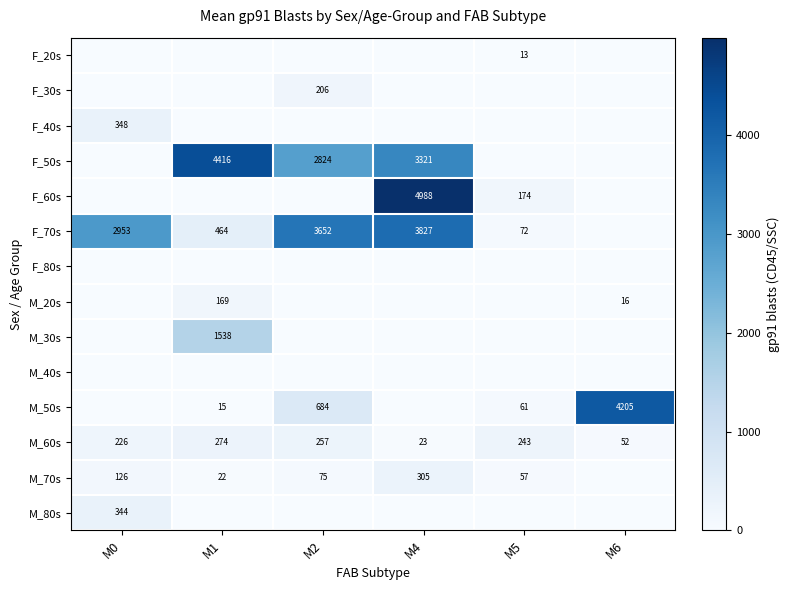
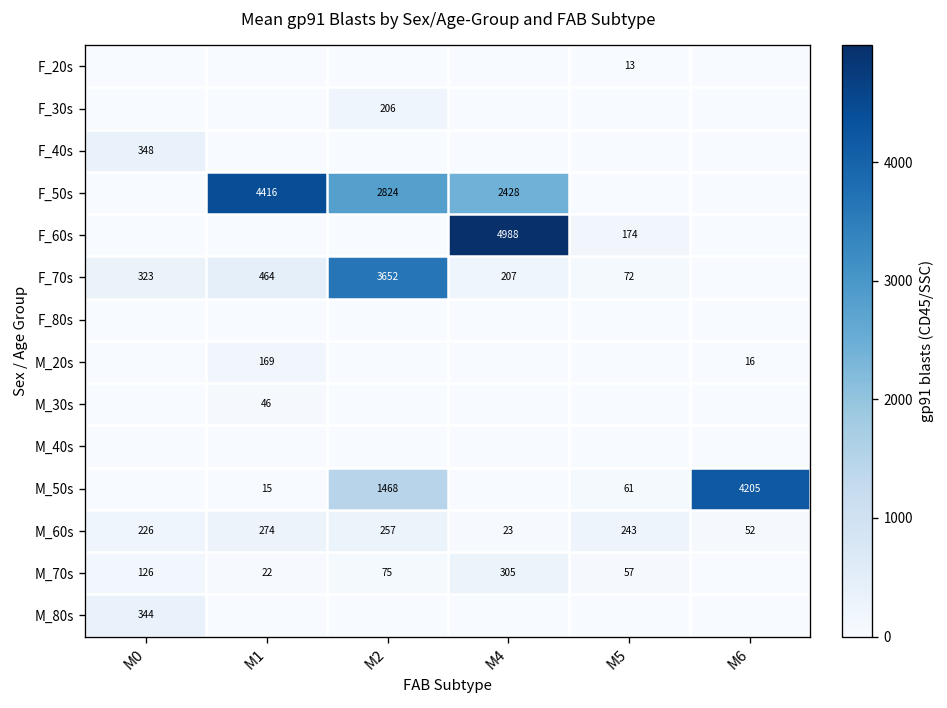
  {
    "F_20s": {
      "M5": 13
    },
    "F_30s": {
      "M2": 206
    },
    "F_40s": {
      "M0": 348
    },
    "F_50s": {
      "M1": 4416,
      "M2": 2824,
-     "M4": 3321
+     "M4": 2428
    },
    "F_60s": {
      "M4": 4988,
      "M5": 174
    },
    "F_70s": {
-     "M0": 2953,
+     "M0": 323,
      "M1": 464,
      "M2": 3652,
-     "M4": 3827,
+     "M4": 207,
      "M5": 72
    },
    "M_20s": {
      "M1": 169,
      "M6": 16
    },
    "M_30s": {
-     "M1": 1538
+     "M1": 46
    },
    "M_50s": {
      "M1": 15,
-     "M2": 684,
+     "M2": 1468,
      "M5": 61,
      "M6": 4205
    },
    "M_60s": {
      "M0": 226,
      "M1": 274,
      "M2": 257,
      "M4": 23,
      "M5": 243,
      "M6": 52
    },
    "M_70s": {
      "M0": 126,
      "M1": 22,
      "M2": 75,
      "M4": 305,
      "M5": 57
    },
    "M_80s": {
      "M0": 344
    }
  }
